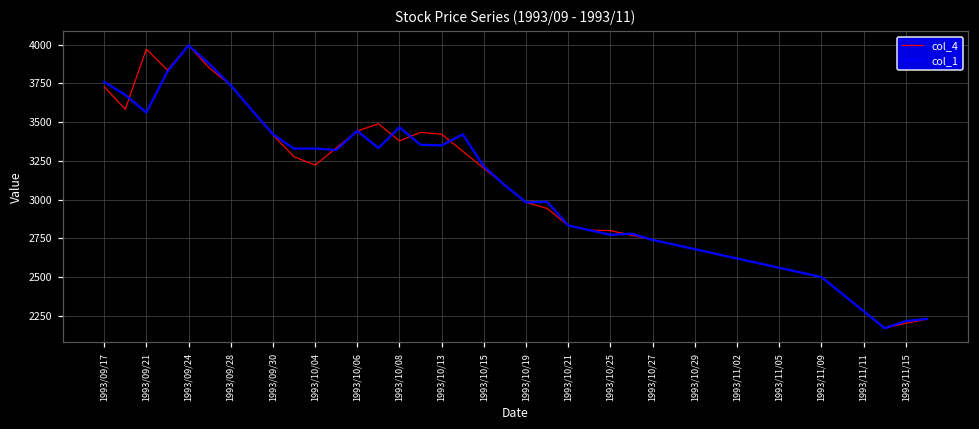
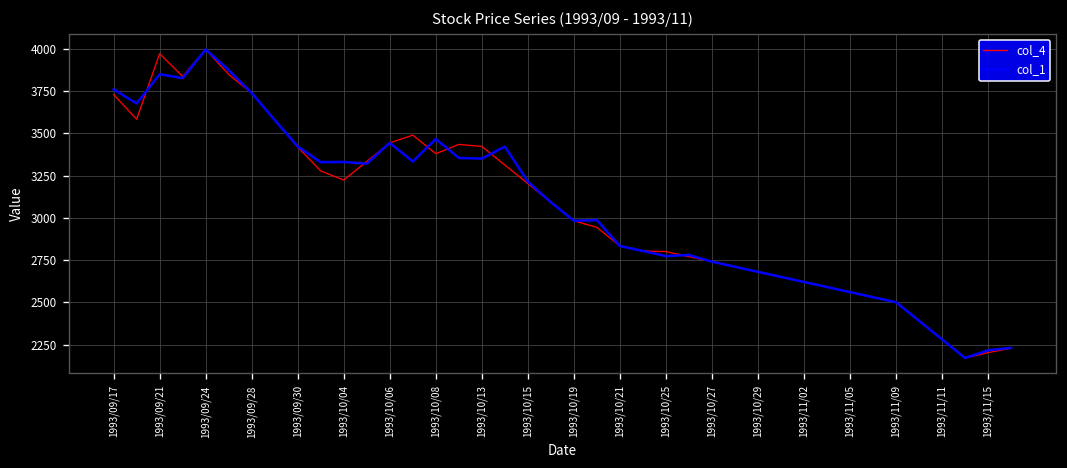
  {
    "col_4": {
      "1993/09/17": 3730,
      "1993/09/21": 3970,
      "1993/10/04": 3220,
      "1993/10/08": 3380,
      "1993/10/13": 3420,
      "1993/10/25": 2800
    },
    "col_1": {
      "1993/09/17": 3760,
-     "1993/09/21": 3560,
+     "1993/09/21": 3850,
      "1993/10/04": 3330,
      "1993/10/08": 3470,
      "1993/10/13": 3350,
      "1993/10/25": 2770
    }
  }
